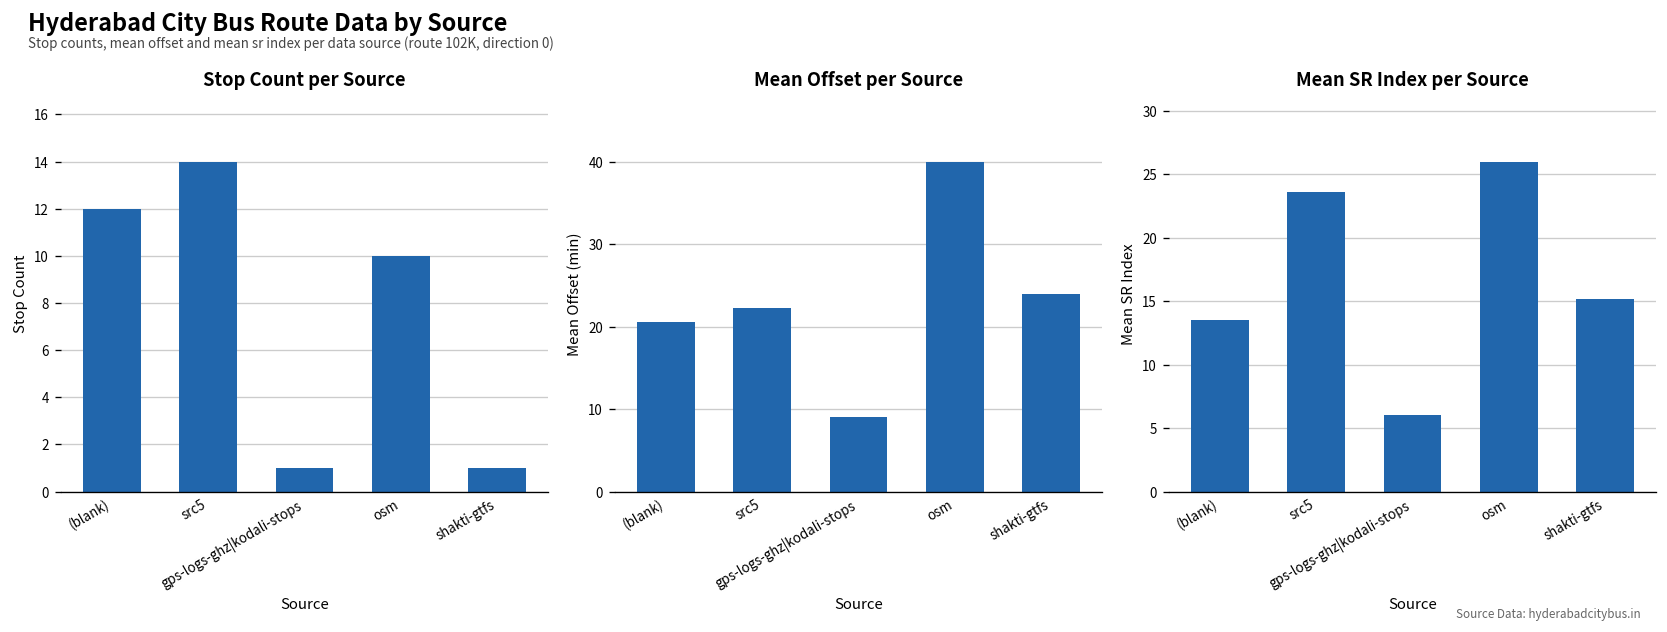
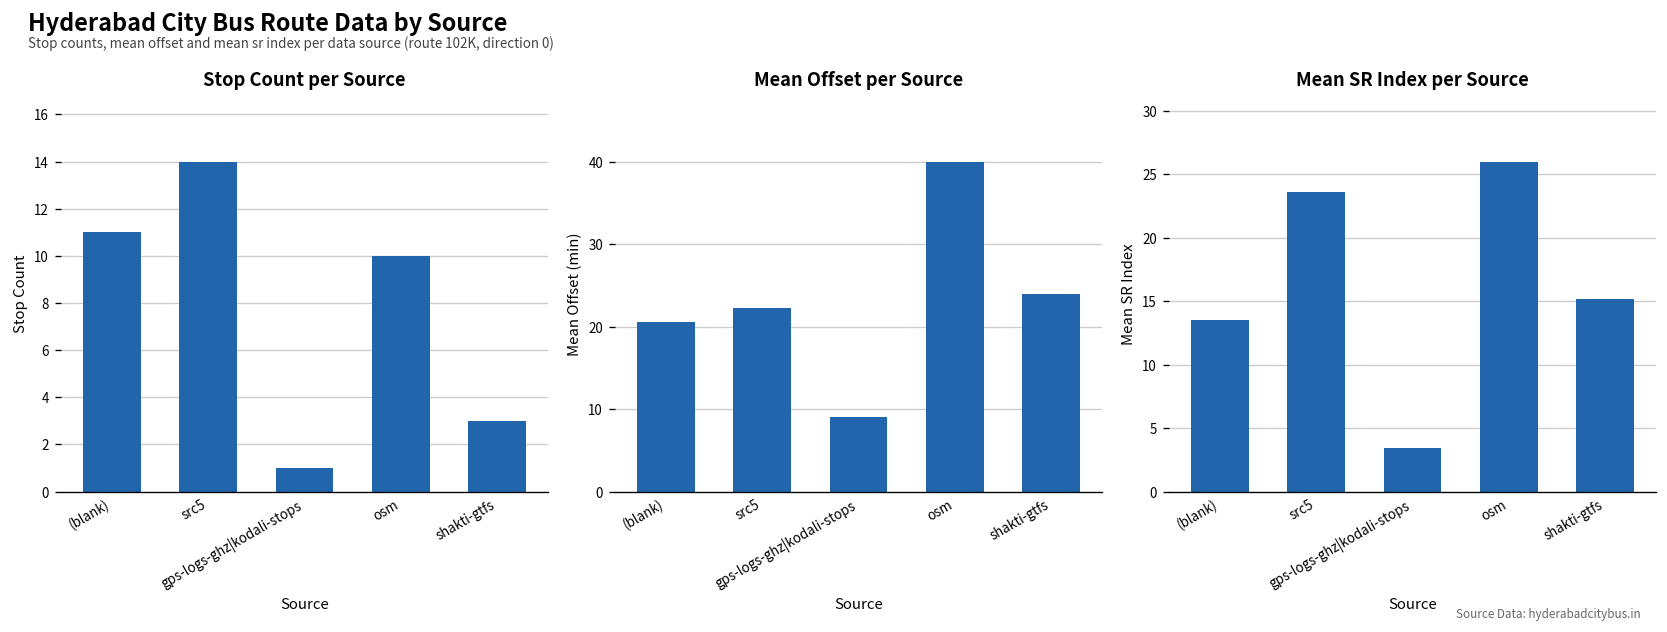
  {
    "Stop Count per Source": {
-     "(blank)": 12,
+     "(blank)": 11,
      "src5": 14,
      "gps-logs-ghz|kodali-stops": 1,
      "osm": 10,
-     "shakti-gtfs": 1
+     "shakti-gtfs": 3
    },
    "Mean Offset per Source": {
      "(blank)": 21,
      "src5": 22,
      "gps-logs-ghz|kodali-stops": 9,
      "osm": 40,
      "shakti-gtfs": 24
    },
    "Mean SR Index per Source": {
      "(blank)": 13.5,
      "src5": 23.6,
-     "gps-logs-ghz|kodali-stops": 6.0,
+     "gps-logs-ghz|kodali-stops": 3.4,
      "osm": 26.0,
      "shakti-gtfs": 15.2
    }
  }
